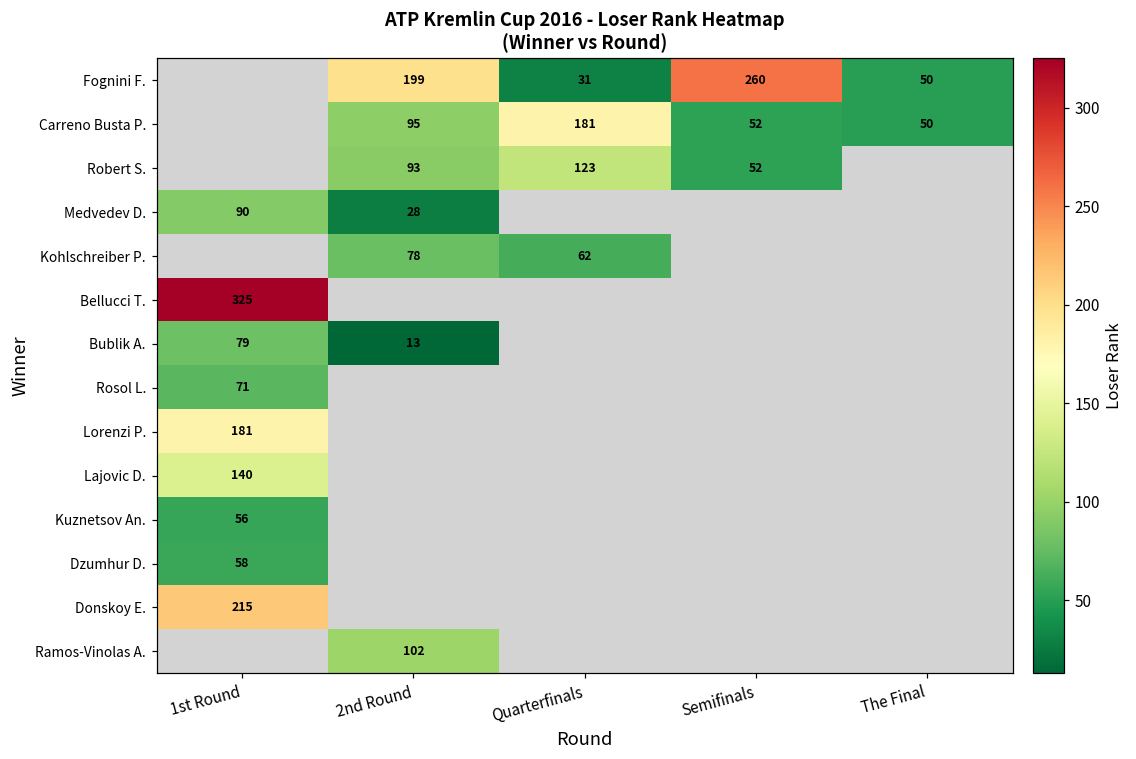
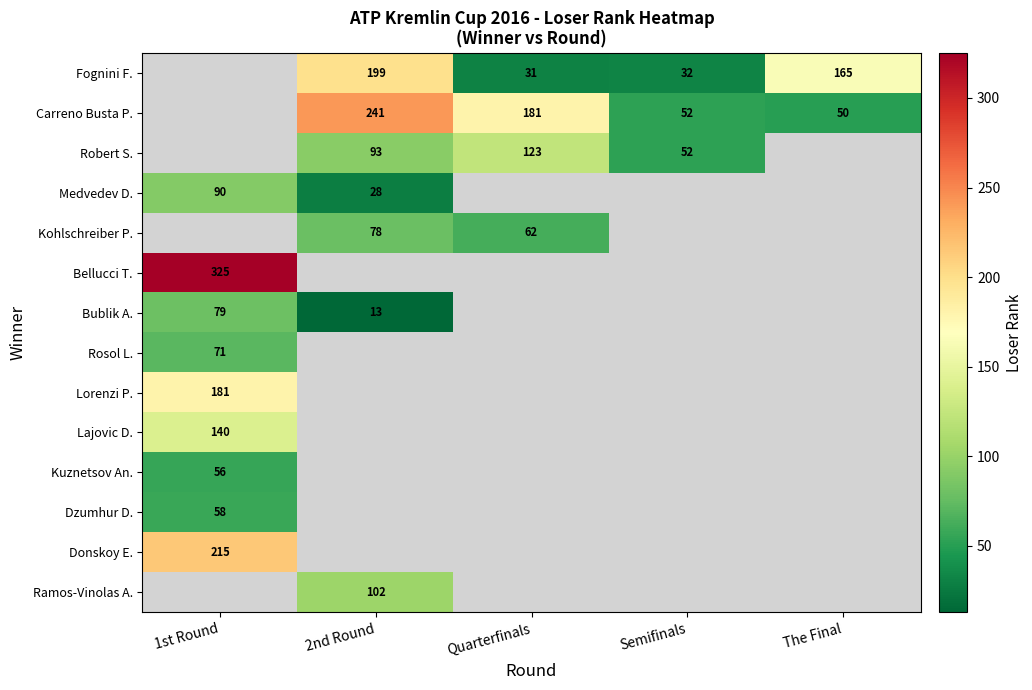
  {
    "Fognini F.": {
      "2nd Round": 199,
      "Quarterfinals": 31,
-     "Semifinals": 260,
-     "The Final": 50
+     "Semifinals": 32,
+     "The Final": 165
    },
    "Carreno Busta P.": {
-     "2nd Round": 95,
+     "2nd Round": 241,
      "Quarterfinals": 181,
      "Semifinals": 52,
      "The Final": 50
    },
    "Robert S.": {
      "2nd Round": 93,
      "Quarterfinals": 123,
      "Semifinals": 52
    },
    "Medvedev D.": {
      "1st Round": 90,
      "2nd Round": 28
    },
    "Kohlschreiber P.": {
      "2nd Round": 78,
      "Quarterfinals": 62
    },
    "Bellucci T.": {
      "1st Round": 325
    },
    "Bublik A.": {
      "1st Round": 79,
      "2nd Round": 13
    },
    "Rosol L.": {
      "1st Round": 71
    },
    "Lorenzi P.": {
      "1st Round": 181
    },
    "Lajovic D.": {
      "1st Round": 140
    },
    "Kuznetsov An.": {
      "1st Round": 56
    },
    "Dzumhur D.": {
      "1st Round": 58
    },
    "Donskoy E.": {
      "1st Round": 215
    },
    "Ramos-Vinolas A.": {
      "2nd Round": 102
    }
  }
